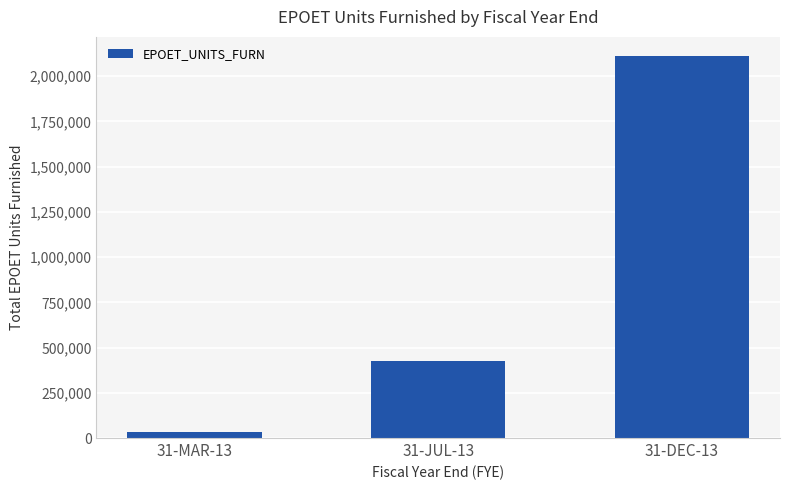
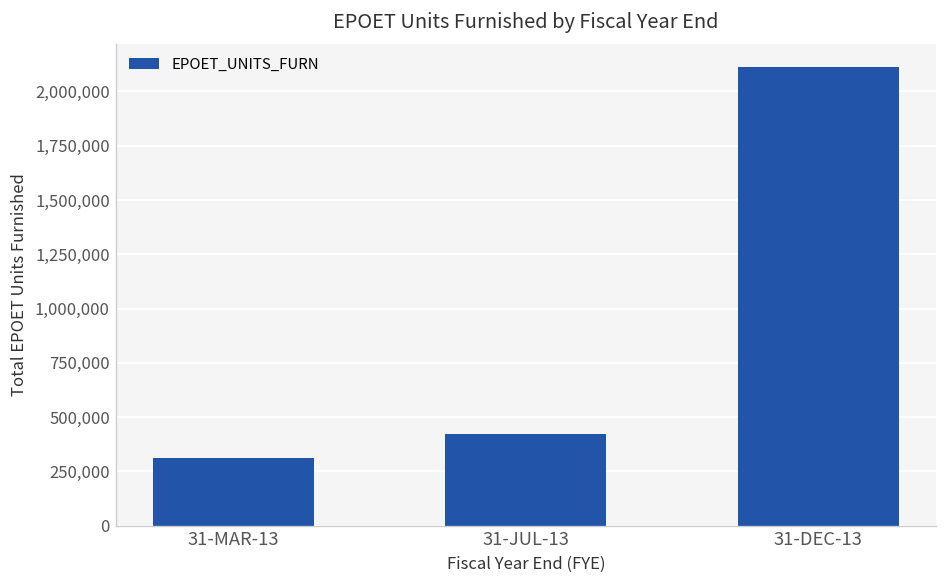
  {
-   "31-MAR-13": "30,000",
+   "31-MAR-13": "310,000",
    "31-JUL-13": "420,000",
    "31-DEC-13": "2,110,000"
  }
